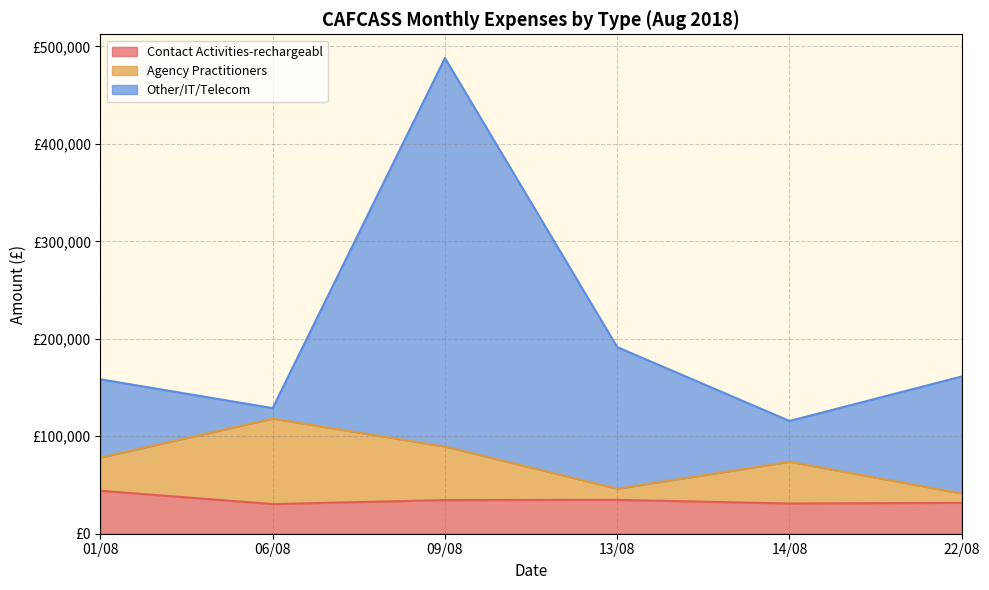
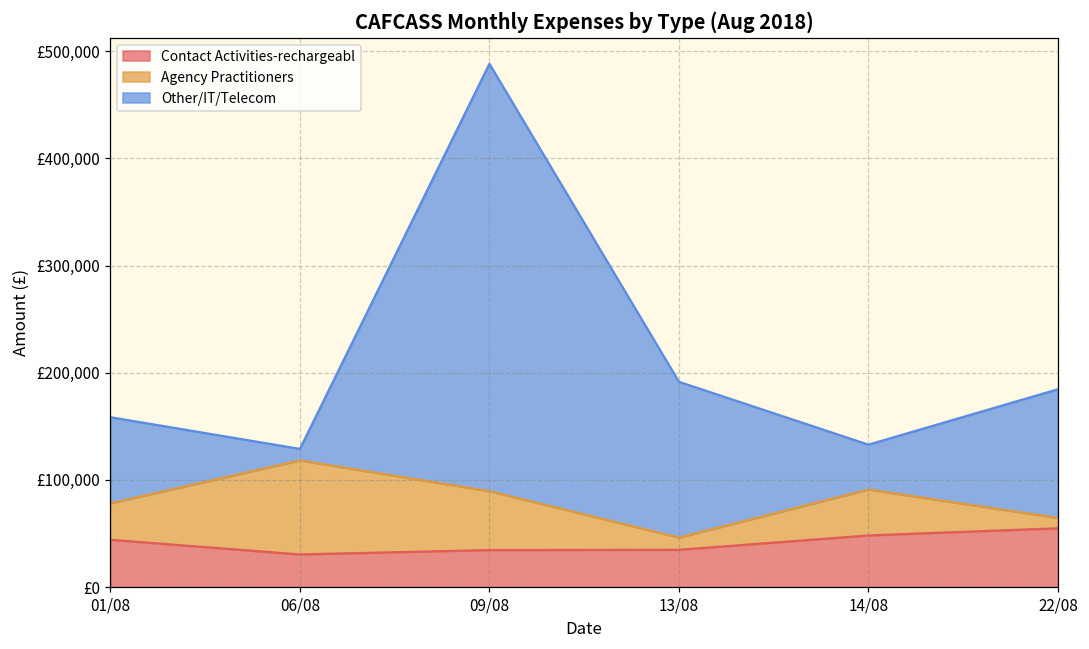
  {
    "Contact Activities-rechargeabl": {
      "01/08": "£40,000",
      "06/08": "£30,000",
      "09/08": "£30,000",
      "13/08": "£30,000",
-     "14/08": "£30,000",
-     "22/08": "£30,000"
+     "14/08": "£50,000",
+     "22/08": "£50,000"
    },
    "Agency Practitioners": {
      "01/08": "£30,000",
      "06/08": "£90,000",
      "09/08": "£50,000",
      "13/08": "£10,000",
      "14/08": "£40,000",
      "22/08": "£10,000"
    },
    "Other/IT/Telecom": {
      "01/08": "£80,000",
      "06/08": "£10,000",
      "09/08": "£400,000",
      "13/08": "£150,000",
      "14/08": "£40,000",
      "22/08": "£120,000"
    }
  }
